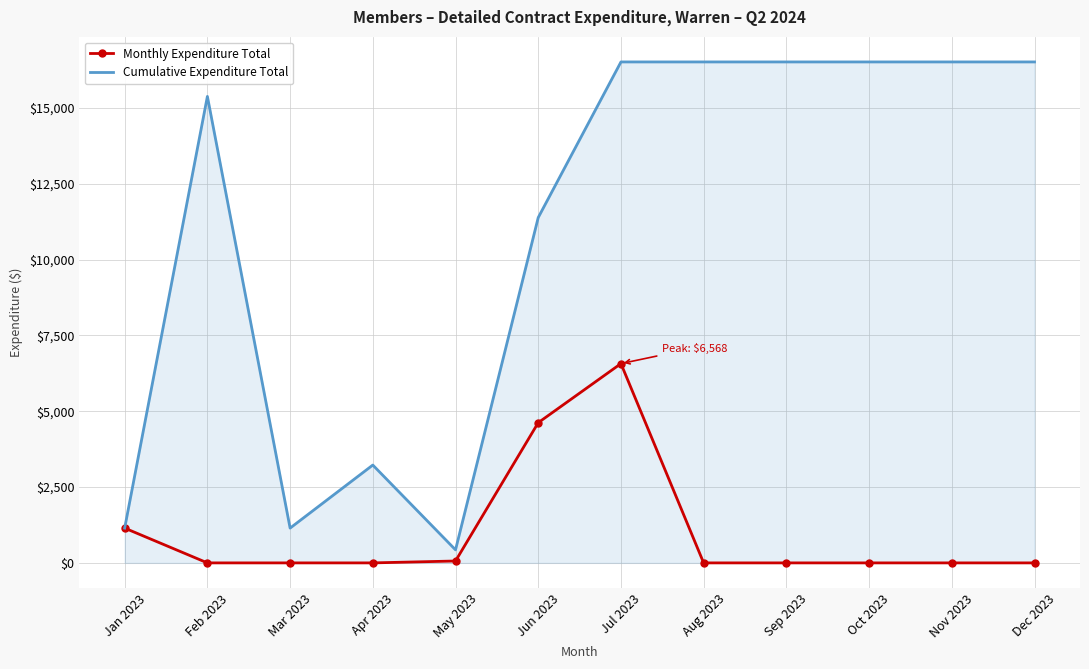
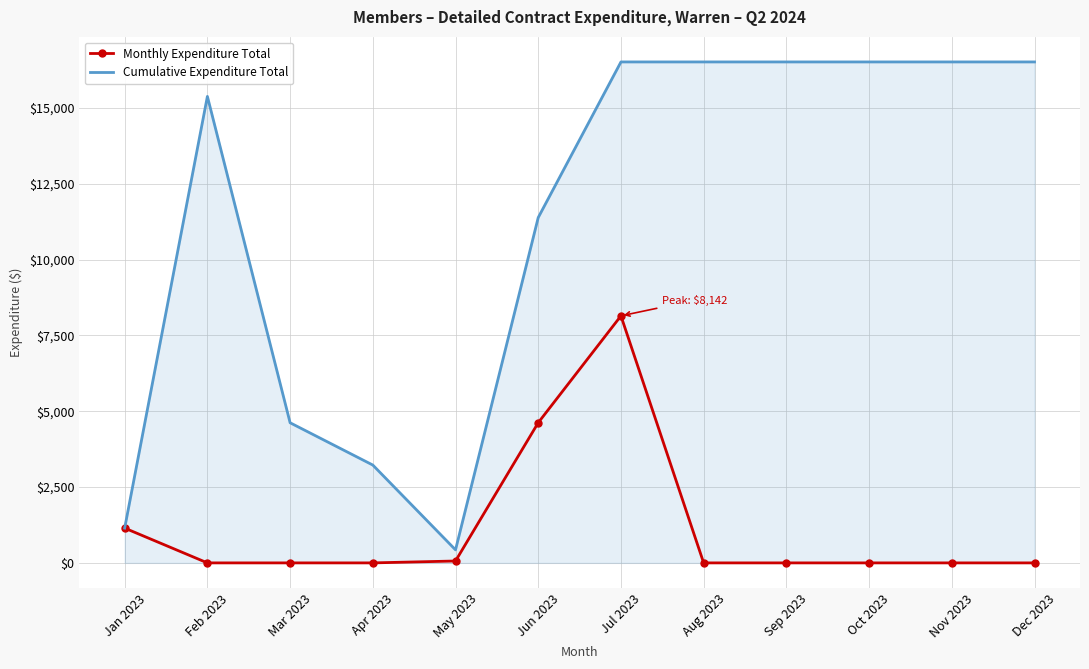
  {
    "Monthly Expenditure Total": {
-     "Jul 2023": "$6,568"
+     "Jul 2023": "$8,142"
    },
    "Cumulative Expenditure Total": {
      "Feb 2023": "$15,400",
-     "Mar 2023": "$1,100",
+     "Mar 2023": "$4,600",
      "Apr 2023": "$3,200",
      "May 2023": "$400",
      "Jun 2023": "$11,400",
      "Jul 2023": "$16,500",
      "Aug 2023": "$16,500",
      "Sep 2023": "$16,500",
      "Oct 2023": "$16,500",
      "Nov 2023": "$16,500",
      "Dec 2023": "$16,500"
    }
  }
